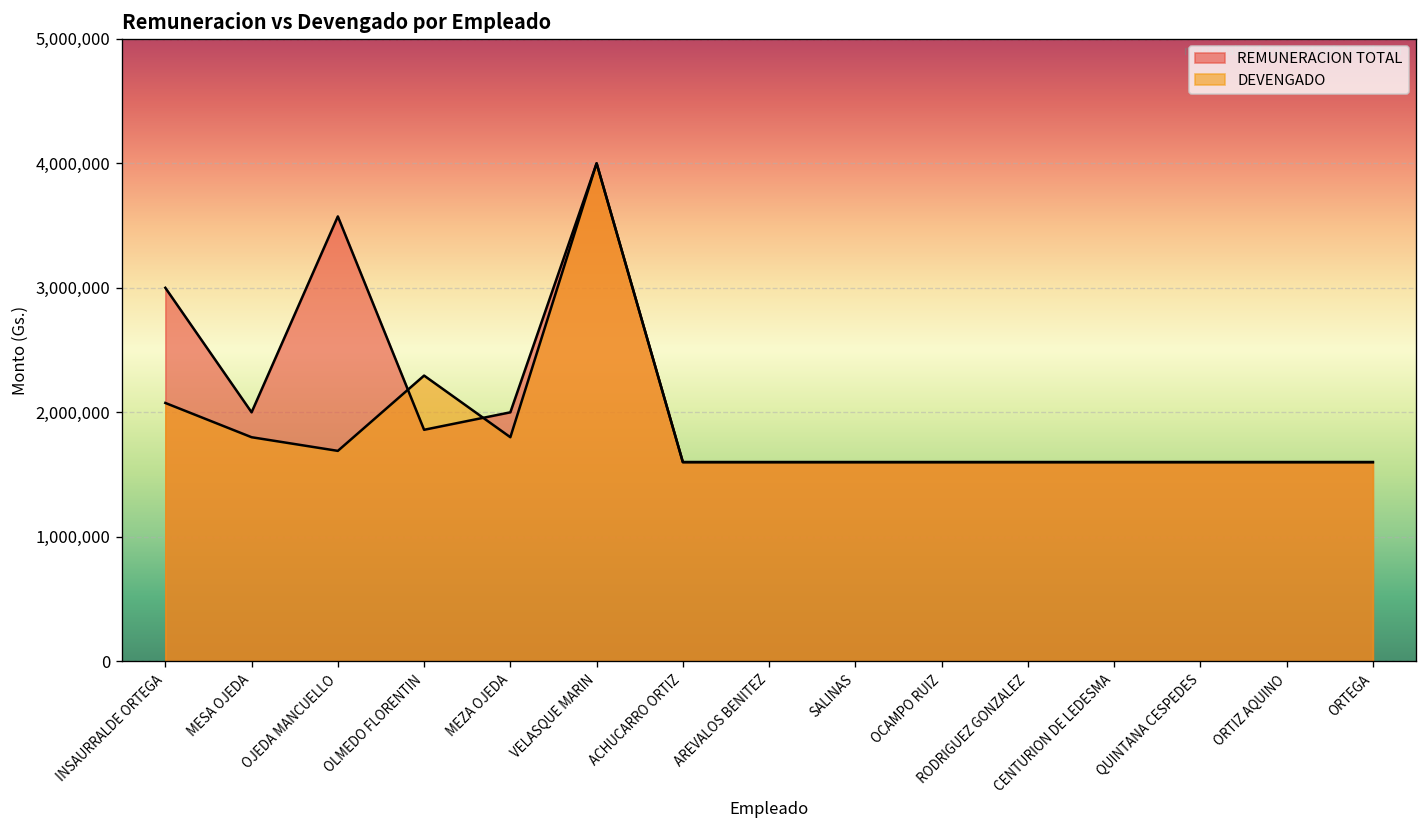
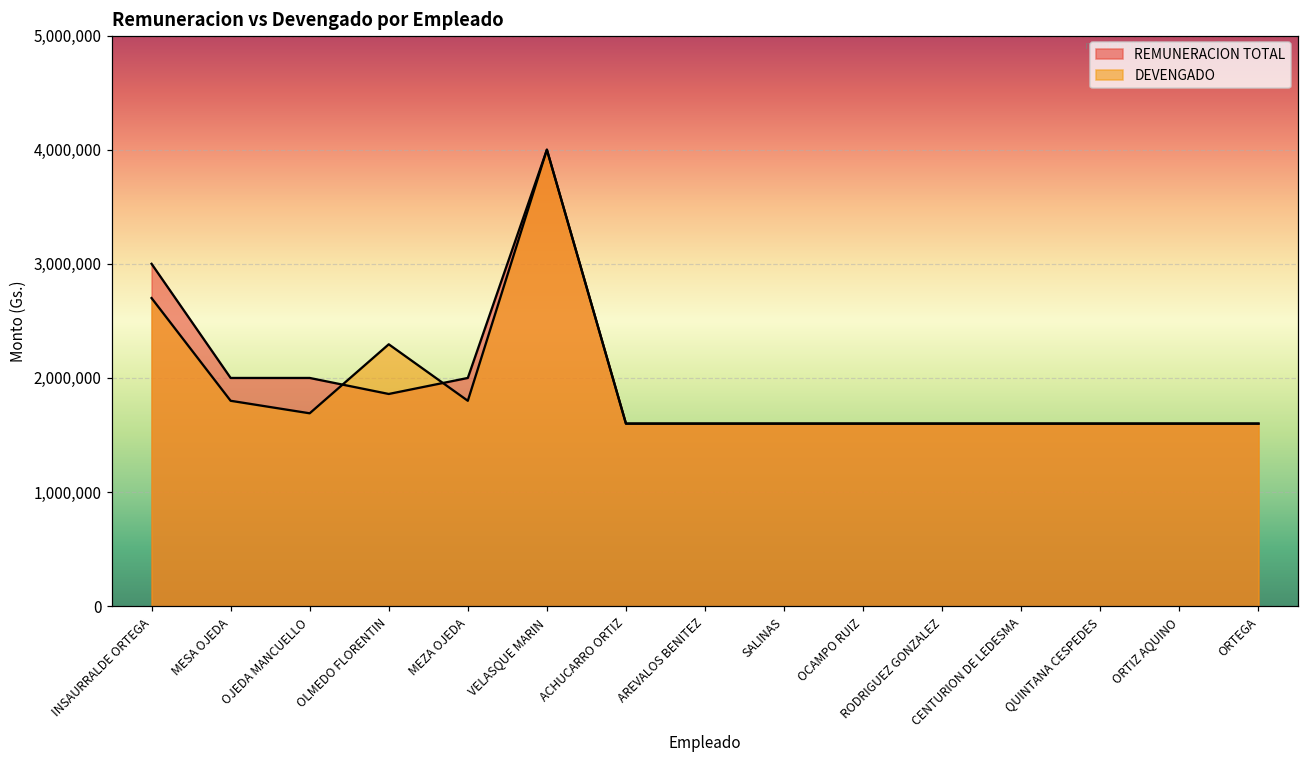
  {
    "REMUNERACION TOTAL": {
      "INSAURRALDE ORTEGA": "3,000,000",
      "MESA OJEDA": "2,000,000",
-     "OJEDA MANCUELLO": "3,570,000",
+     "OJEDA MANCUELLO": "2,000,000",
      "OLMEDO FLORENTIN": "1,860,000",
      "MEZA OJEDA": "2,000,000"
    },
    "DEVENGADO": {
-     "INSAURRALDE ORTEGA": "2,080,000",
+     "INSAURRALDE ORTEGA": "2,700,000",
      "MESA OJEDA": "1,800,000",
      "OJEDA MANCUELLO": "1,690,000",
      "OLMEDO FLORENTIN": "2,300,000",
      "MEZA OJEDA": "1,800,000"
    }
  }
